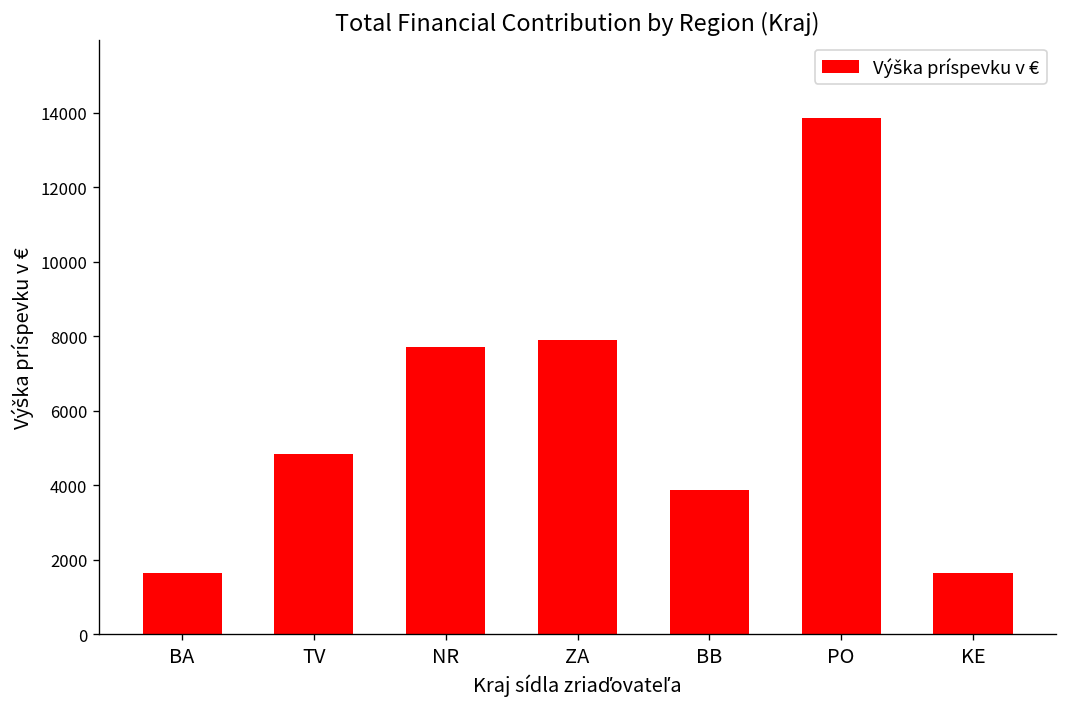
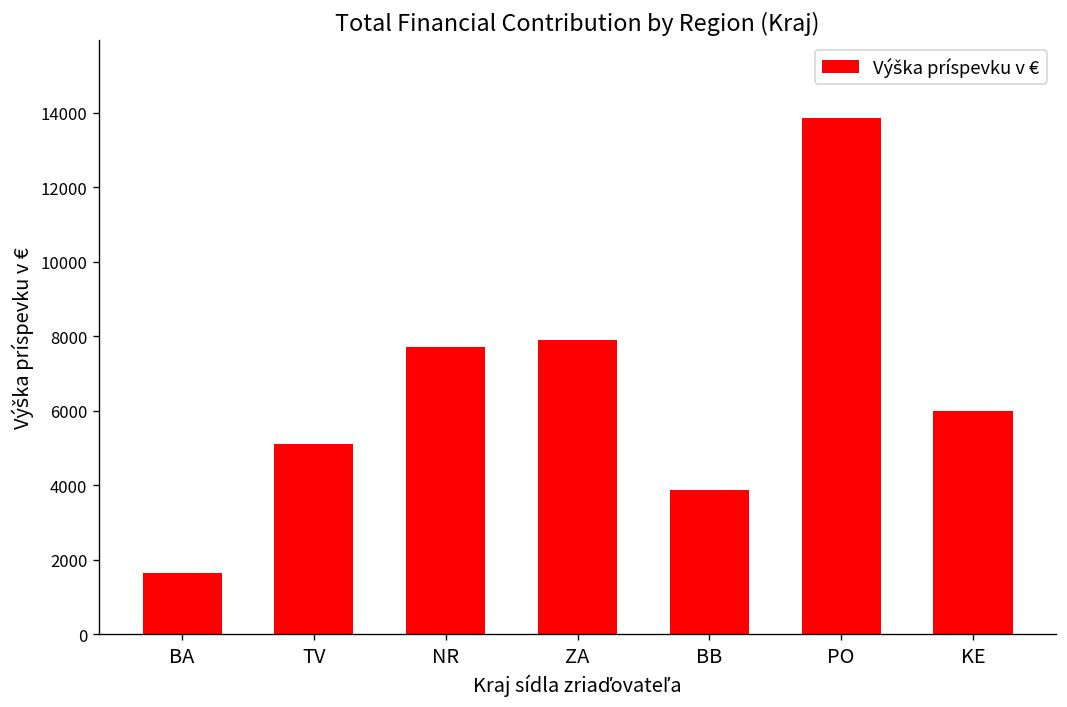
  {
    "BA": 1600,
-   "TV": 4800,
+   "TV": 5100,
    "NR": 7700,
    "ZA": 7900,
    "BB": 3900,
    "PO": 13900,
-   "KE": 1700
+   "KE": 6000
  }
